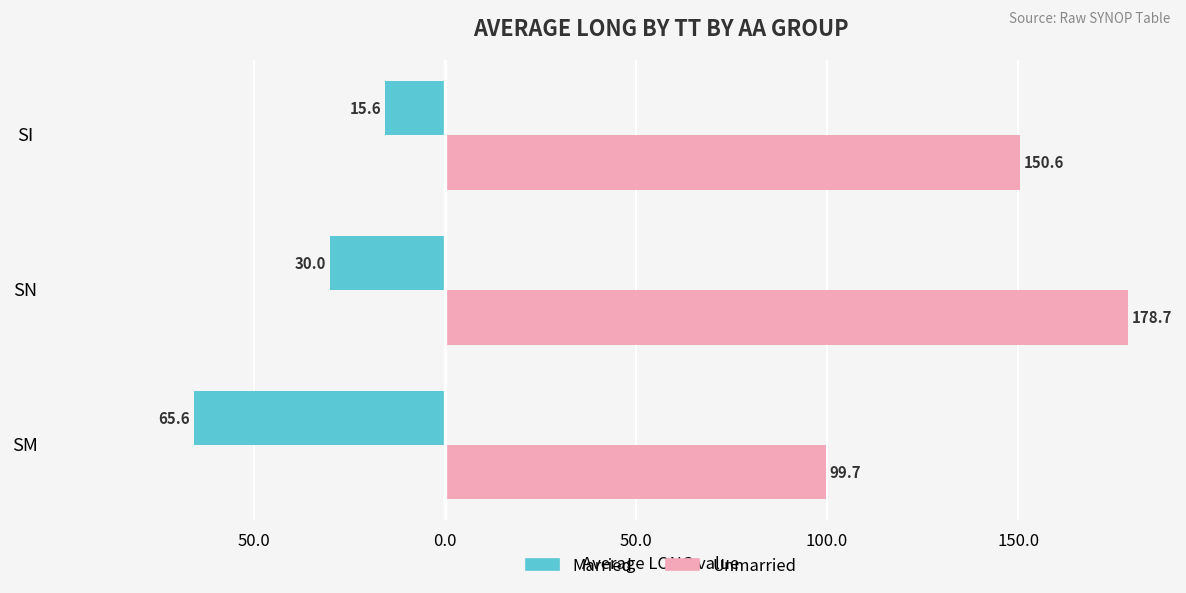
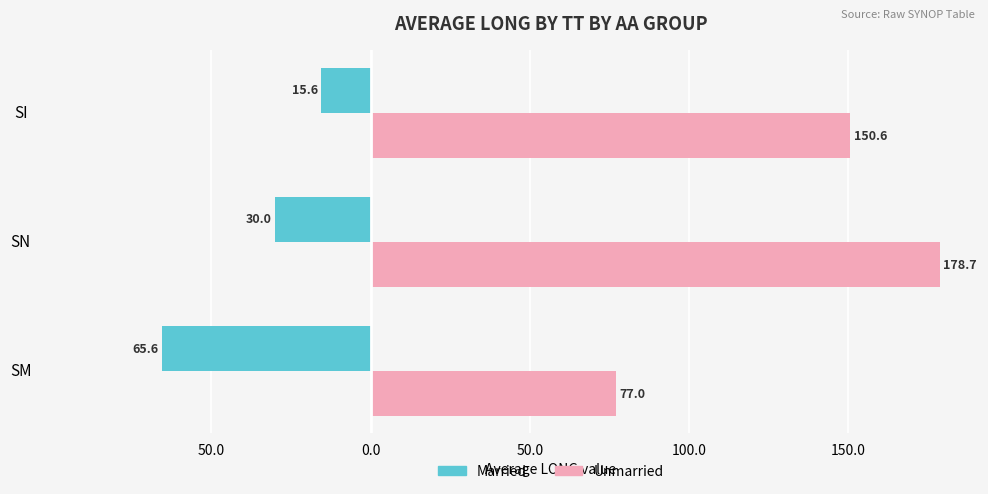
  {
    "Unmarried": {
      "SI": 150.6,
      "SN": 178.7,
-     "SM": 99.7
+     "SM": 77.0
    }
  }
